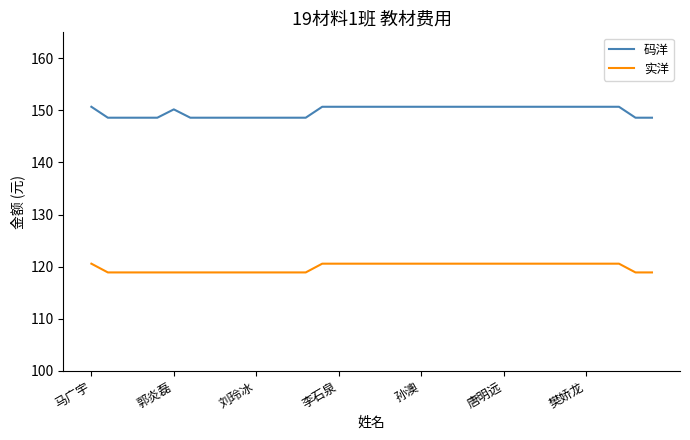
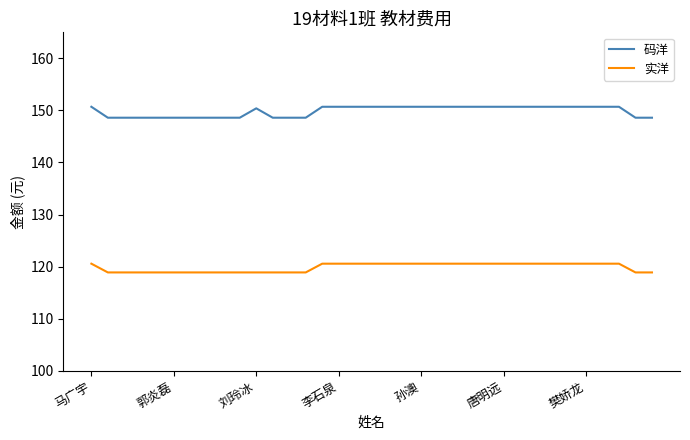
  {
    "码洋": {
      "马广宇": 151,
-     "郭炎磊": 150,
-     "刘玲冰": 149,
+     "郭炎磊": 149,
+     "刘玲冰": 150,
      "李石泉": 151,
      "孙澳": 151,
      "唐明远": 151,
      "樊娇龙": 151
    },
    "实洋": {
      "马广宇": 121,
      "郭炎磊": 119,
      "刘玲冰": 119,
      "李石泉": 121,
      "孙澳": 121,
      "唐明远": 121,
      "樊娇龙": 121
    }
  }
